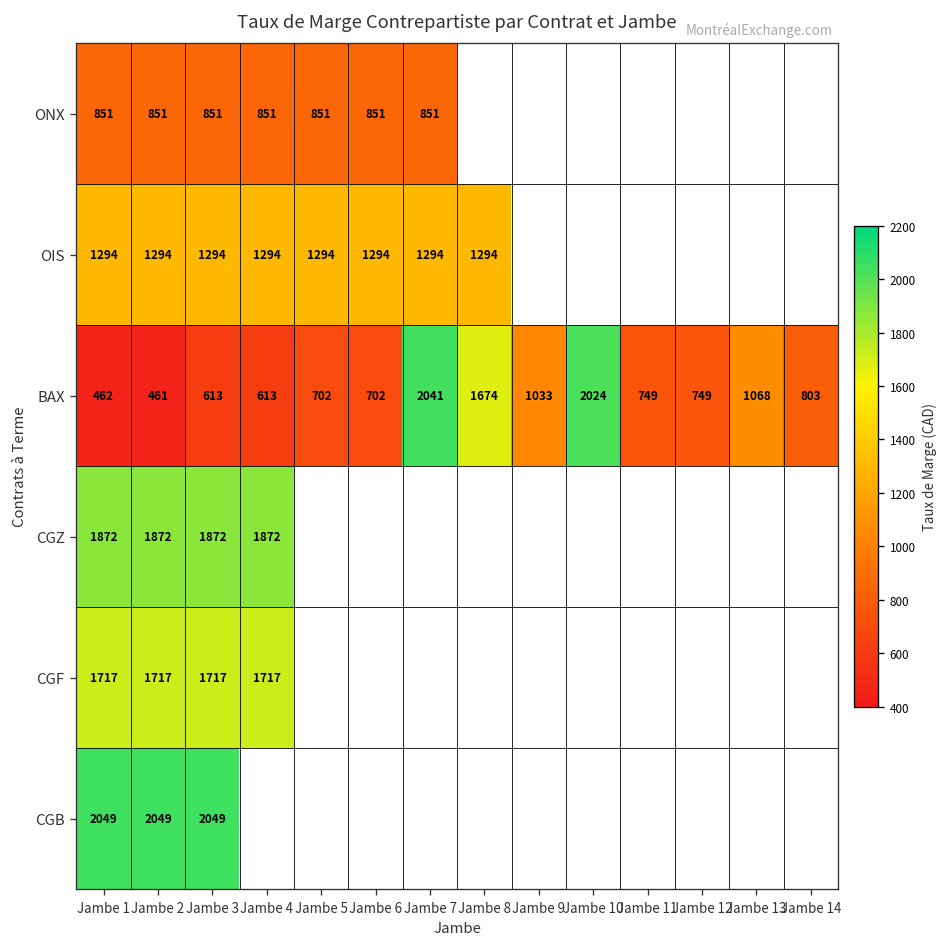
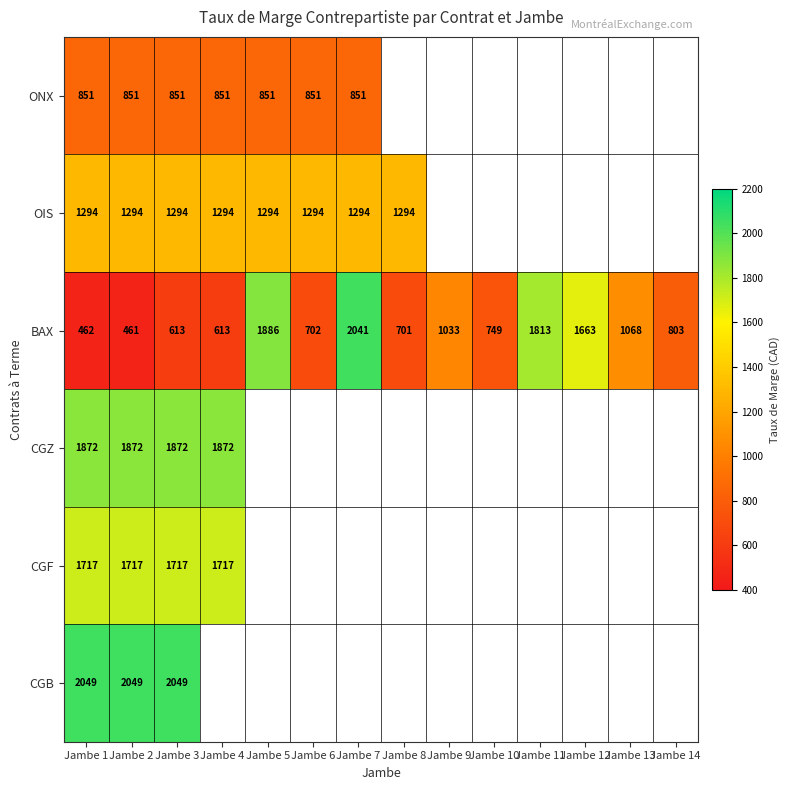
  {
    "ONX": {
      "Jambe 1": 851,
      "Jambe 2": 851,
      "Jambe 3": 851,
      "Jambe 4": 851,
      "Jambe 5": 851,
      "Jambe 6": 851,
      "Jambe 7": 851
    },
    "OIS": {
      "Jambe 1": 1294,
      "Jambe 2": 1294,
      "Jambe 3": 1294,
      "Jambe 4": 1294,
      "Jambe 5": 1294,
      "Jambe 6": 1294,
      "Jambe 7": 1294,
      "Jambe 8": 1294
    },
    "BAX": {
      "Jambe 1": 462,
      "Jambe 2": 461,
      "Jambe 3": 613,
      "Jambe 4": 613,
-     "Jambe 5": 702,
+     "Jambe 5": 1886,
      "Jambe 6": 702,
      "Jambe 7": 2041,
-     "Jambe 8": 1674,
+     "Jambe 8": 701,
      "Jambe 9": 1033,
-     "Jambe 10": 2024,
-     "Jambe 11": 749,
-     "Jambe 12": 749,
+     "Jambe 10": 749,
+     "Jambe 11": 1813,
+     "Jambe 12": 1663,
      "Jambe 13": 1068,
      "Jambe 14": 803
    },
    "CGZ": {
      "Jambe 1": 1872,
      "Jambe 2": 1872,
      "Jambe 3": 1872,
      "Jambe 4": 1872
    },
    "CGF": {
      "Jambe 1": 1717,
      "Jambe 2": 1717,
      "Jambe 3": 1717,
      "Jambe 4": 1717
    },
    "CGB": {
      "Jambe 1": 2049,
      "Jambe 2": 2049,
      "Jambe 3": 2049
    }
  }
